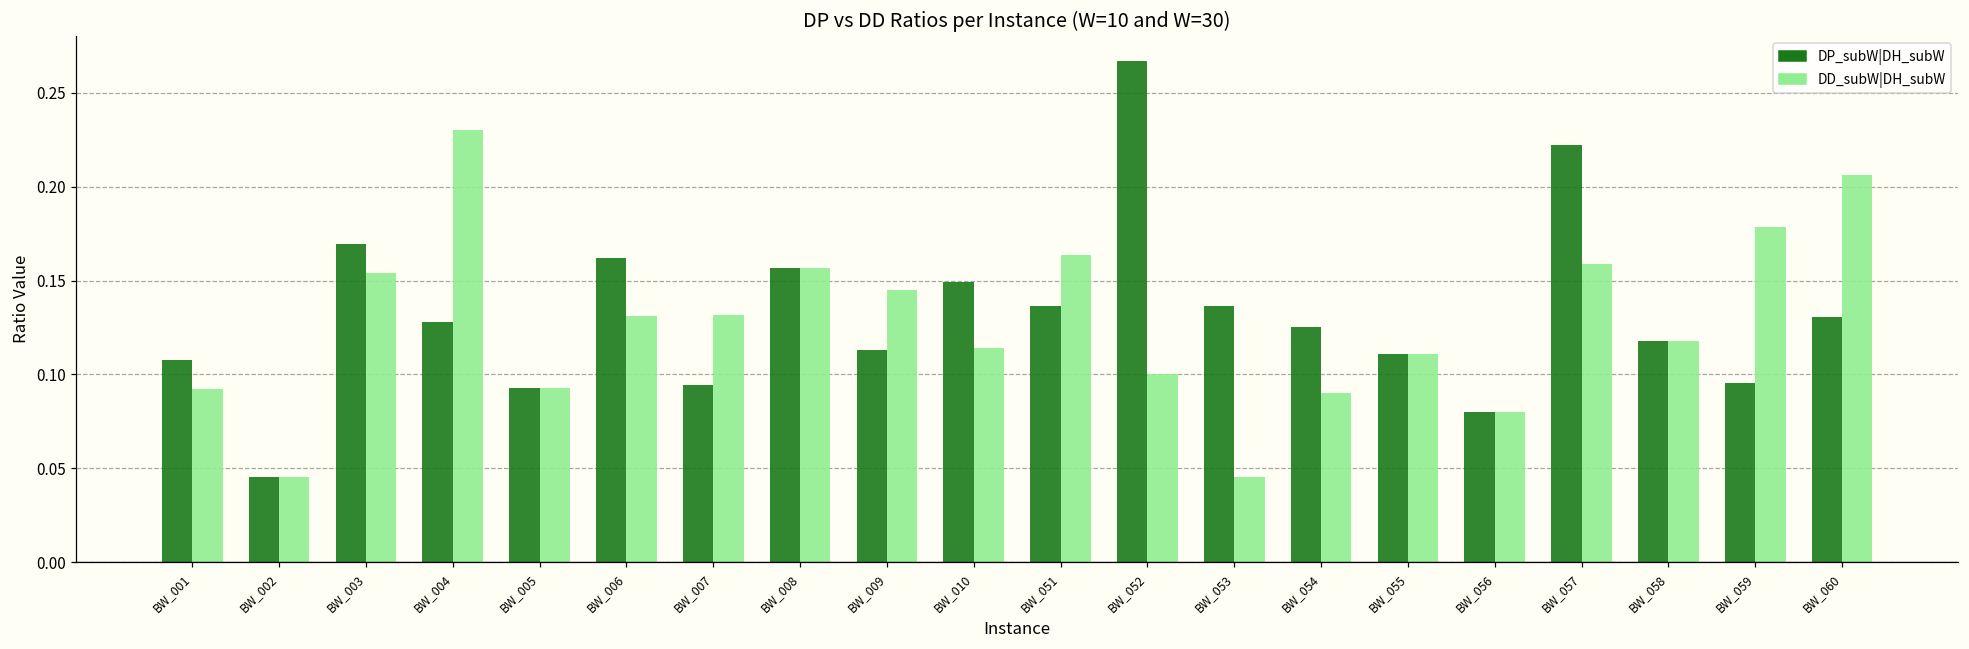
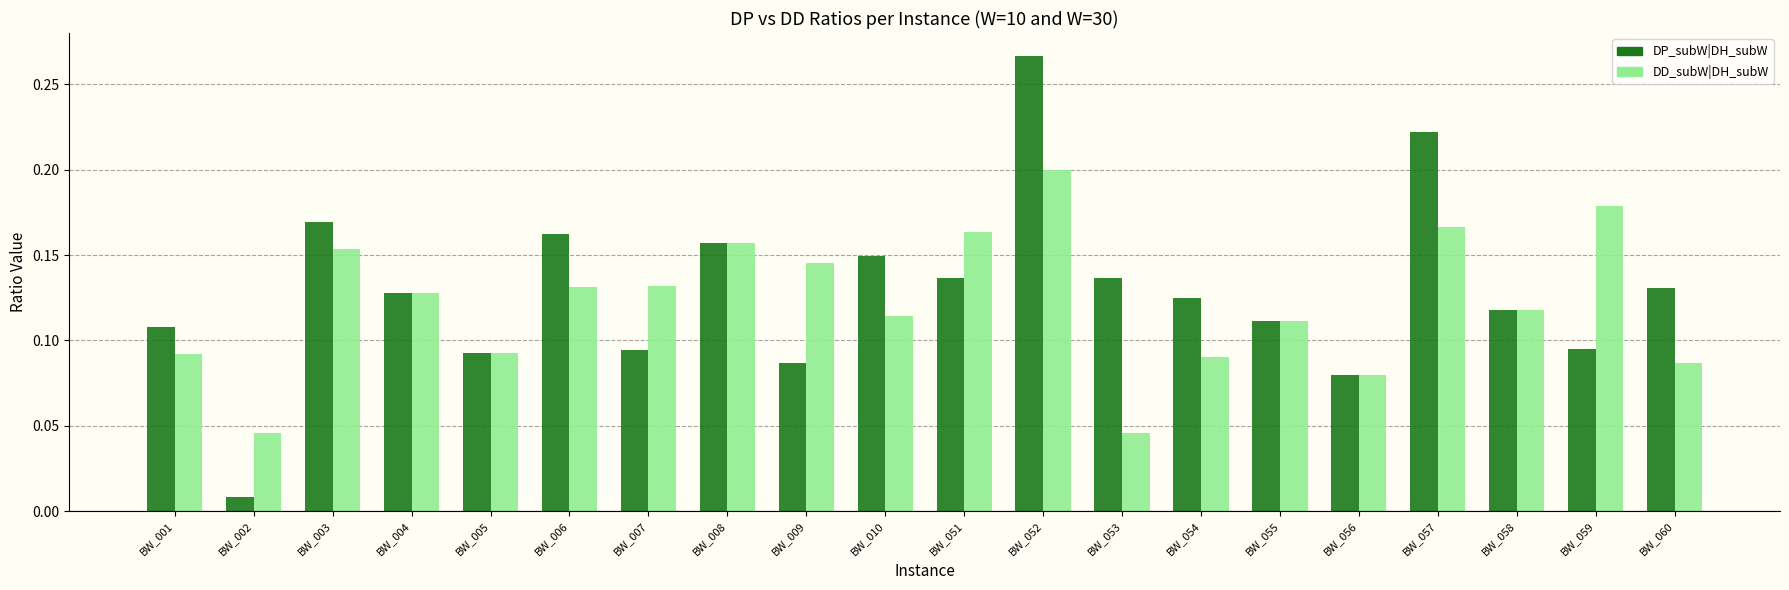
  {
    "DP_subW|DH_subW": {
      "BW_001": 0.108,
-     "BW_002": 0.046,
+     "BW_002": 0.008,
      "BW_003": 0.169,
      "BW_004": 0.128,
      "BW_005": 0.093,
      "BW_006": 0.162,
      "BW_007": 0.094,
      "BW_008": 0.157,
-     "BW_009": 0.113,
+     "BW_009": 0.087,
      "BW_010": 0.149,
      "BW_051": 0.136,
      "BW_052": 0.267,
      "BW_053": 0.136,
      "BW_054": 0.125,
      "BW_055": 0.111,
      "BW_056": 0.080,
      "BW_057": 0.222,
      "BW_058": 0.118,
      "BW_059": 0.095,
      "BW_060": 0.130
    },
    "DD_subW|DH_subW": {
      "BW_001": 0.092,
      "BW_002": 0.046,
      "BW_003": 0.154,
-     "BW_004": 0.230,
+     "BW_004": 0.128,
      "BW_005": 0.093,
      "BW_006": 0.131,
      "BW_007": 0.132,
      "BW_008": 0.157,
      "BW_009": 0.145,
      "BW_010": 0.114,
      "BW_051": 0.164,
-     "BW_052": 0.1,
+     "BW_052": 0.2,
      "BW_053": 0.046,
      "BW_054": 0.090,
      "BW_055": 0.111,
      "BW_056": 0.080,
-     "BW_057": 0.159,
+     "BW_057": 0.167,
      "BW_058": 0.118,
      "BW_059": 0.179,
-     "BW_060": 0.206
+     "BW_060": 0.087
    }
  }
